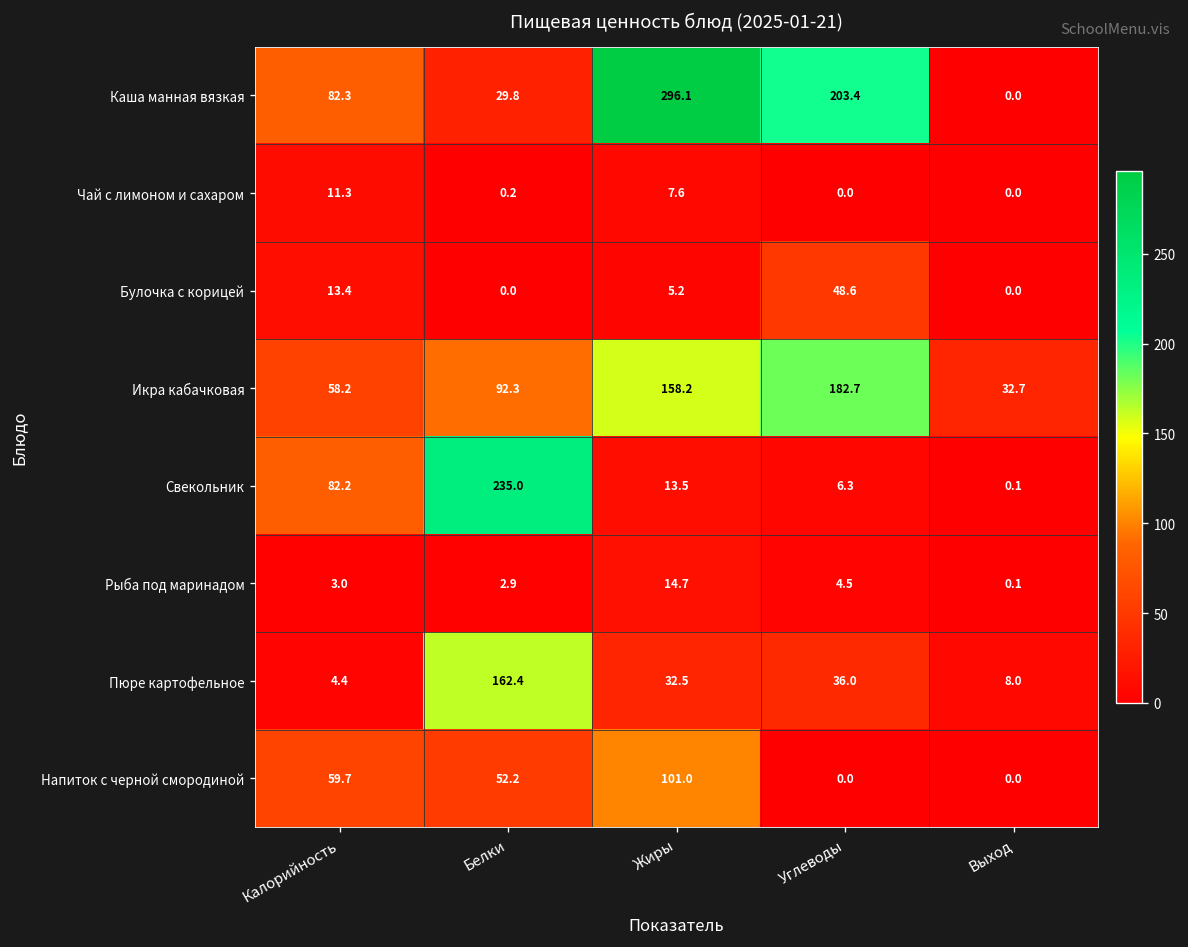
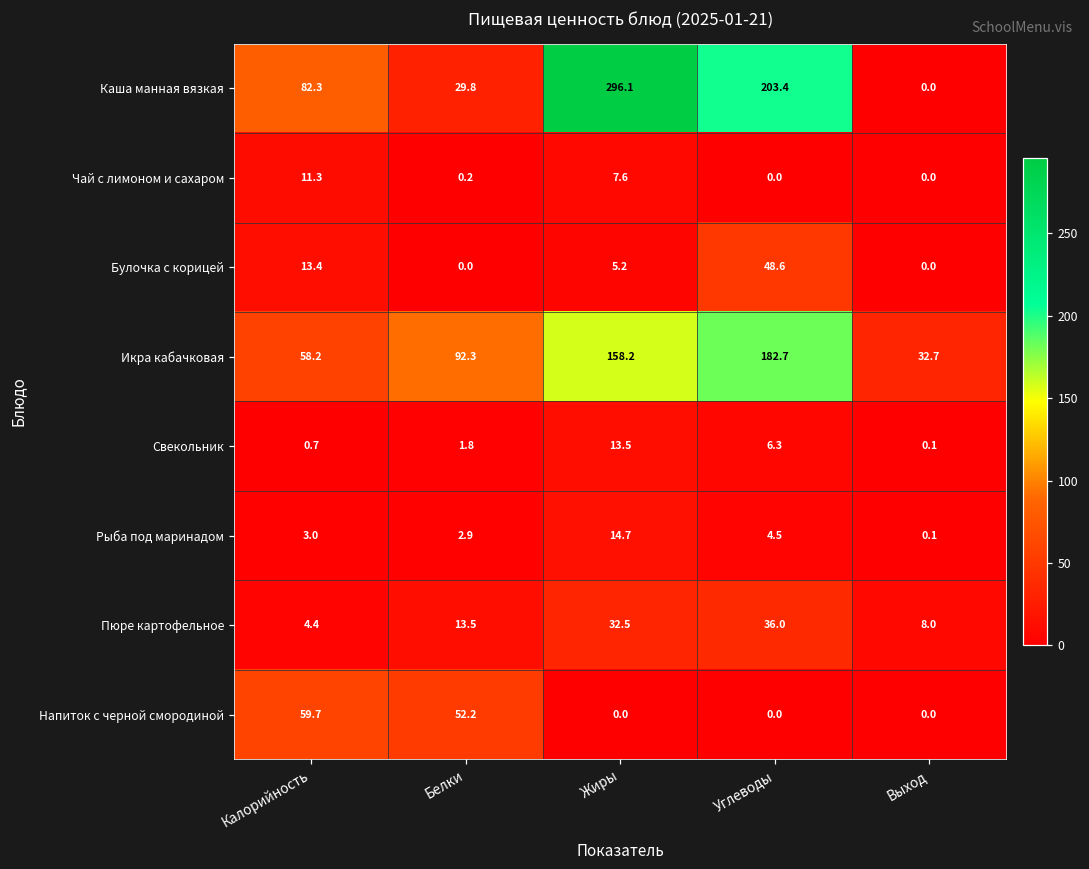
  {
    "Каша манная вязкая": {
      "Калорийность": 82.3,
      "Белки": 29.8,
      "Жиры": 296.1,
      "Углеводы": 203.4,
      "Выход": 0.0
    },
    "Чай с лимоном и сахаром": {
      "Калорийность": 11.3,
      "Белки": 0.2,
      "Жиры": 7.6,
      "Углеводы": 0.0,
      "Выход": 0.0
    },
    "Булочка с корицей": {
      "Калорийность": 13.4,
      "Белки": 0.0,
      "Жиры": 5.2,
      "Углеводы": 48.6,
      "Выход": 0.0
    },
    "Икра кабачковая": {
      "Калорийность": 58.2,
      "Белки": 92.3,
      "Жиры": 158.2,
      "Углеводы": 182.7,
      "Выход": 32.7
    },
    "Свекольник": {
-     "Калорийность": 82.2,
-     "Белки": 235.0,
+     "Калорийность": 0.7,
+     "Белки": 1.8,
      "Жиры": 13.5,
      "Углеводы": 6.3,
      "Выход": 0.1
    },
    "Рыба под маринадом": {
      "Калорийность": 3.0,
      "Белки": 2.9,
      "Жиры": 14.7,
      "Углеводы": 4.5,
      "Выход": 0.1
    },
    "Пюре картофельное": {
      "Калорийность": 4.4,
-     "Белки": 162.4,
+     "Белки": 13.5,
      "Жиры": 32.5,
      "Углеводы": 36.0,
      "Выход": 8.0
    },
    "Напиток с черной смородиной": {
      "Калорийность": 59.7,
      "Белки": 52.2,
-     "Жиры": 101.0,
+     "Жиры": 0.0,
      "Углеводы": 0.0,
      "Выход": 0.0
    }
  }
